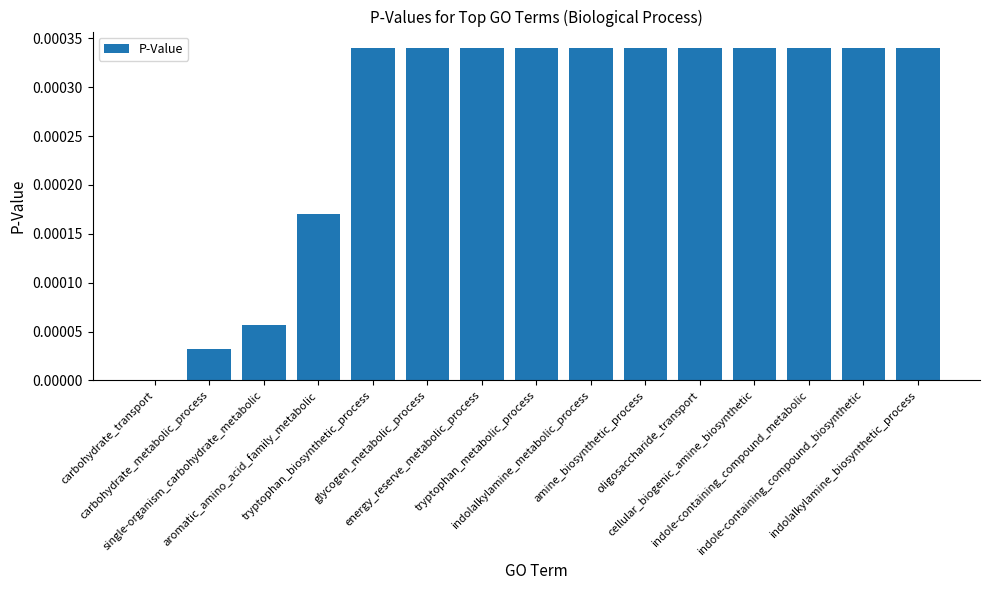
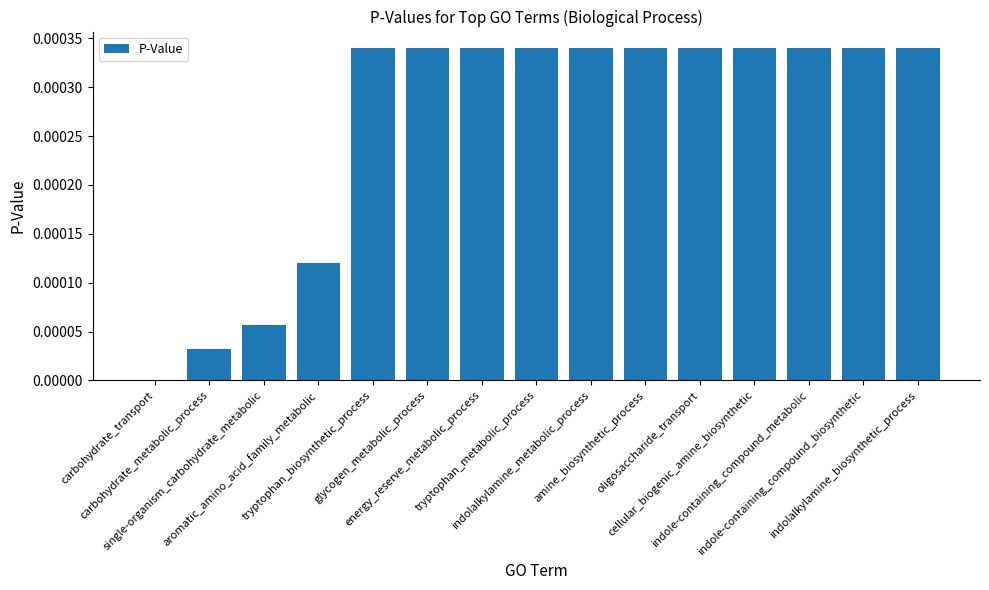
  {
    "carbohydrate_metabolic_process": 0.00003,
    "single-organism_carbohydrate_metabolic": 0.00006,
-   "aromatic_amino_acid_family_metabolic": 0.00017,
+   "aromatic_amino_acid_family_metabolic": 0.00012,
    "tryptophan_biosynthetic_process": 0.00034,
    "glycogen_metabolic_process": 0.00034,
    "energy_reserve_metabolic_process": 0.00034,
    "tryptophan_metabolic_process": 0.00034,
    "indolalkylamine_metabolic_process": 0.00034,
    "amine_biosynthetic_process": 0.00034,
    "oligosaccharide_transport": 0.00034,
    "cellular_biogenic_amine_biosynthetic": 0.00034,
    "indole-containing_compound_metabolic": 0.00034,
    "indole-containing_compound_biosynthetic": 0.00034,
    "indolalkylamine_biosynthetic_process": 0.00034
  }
